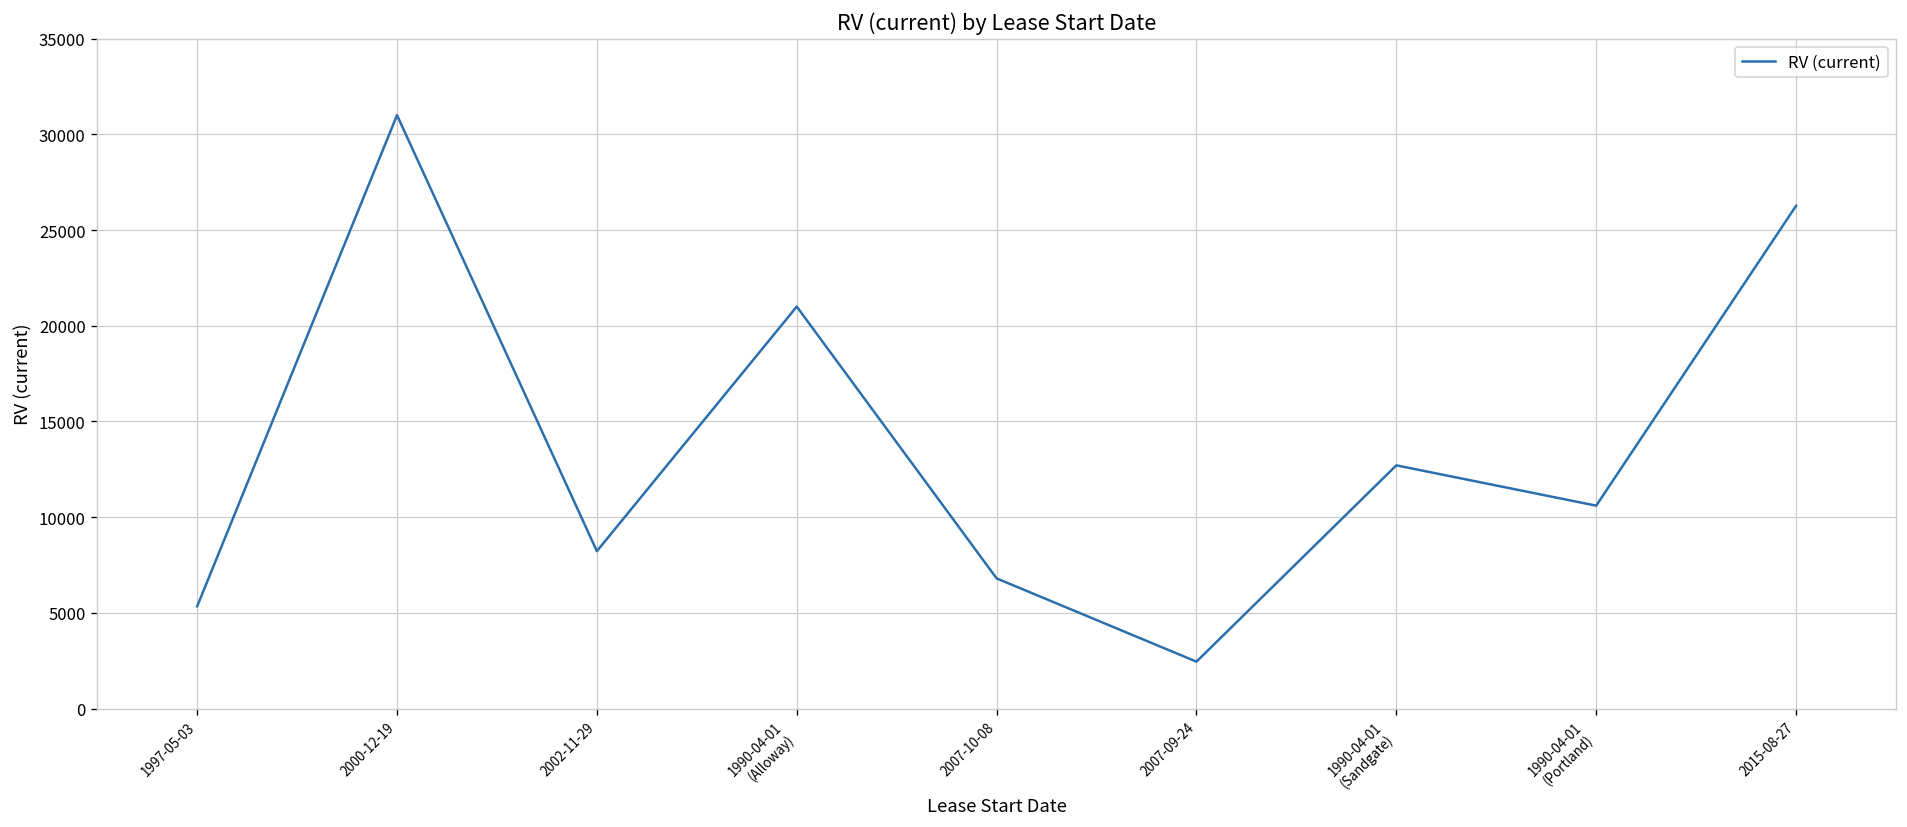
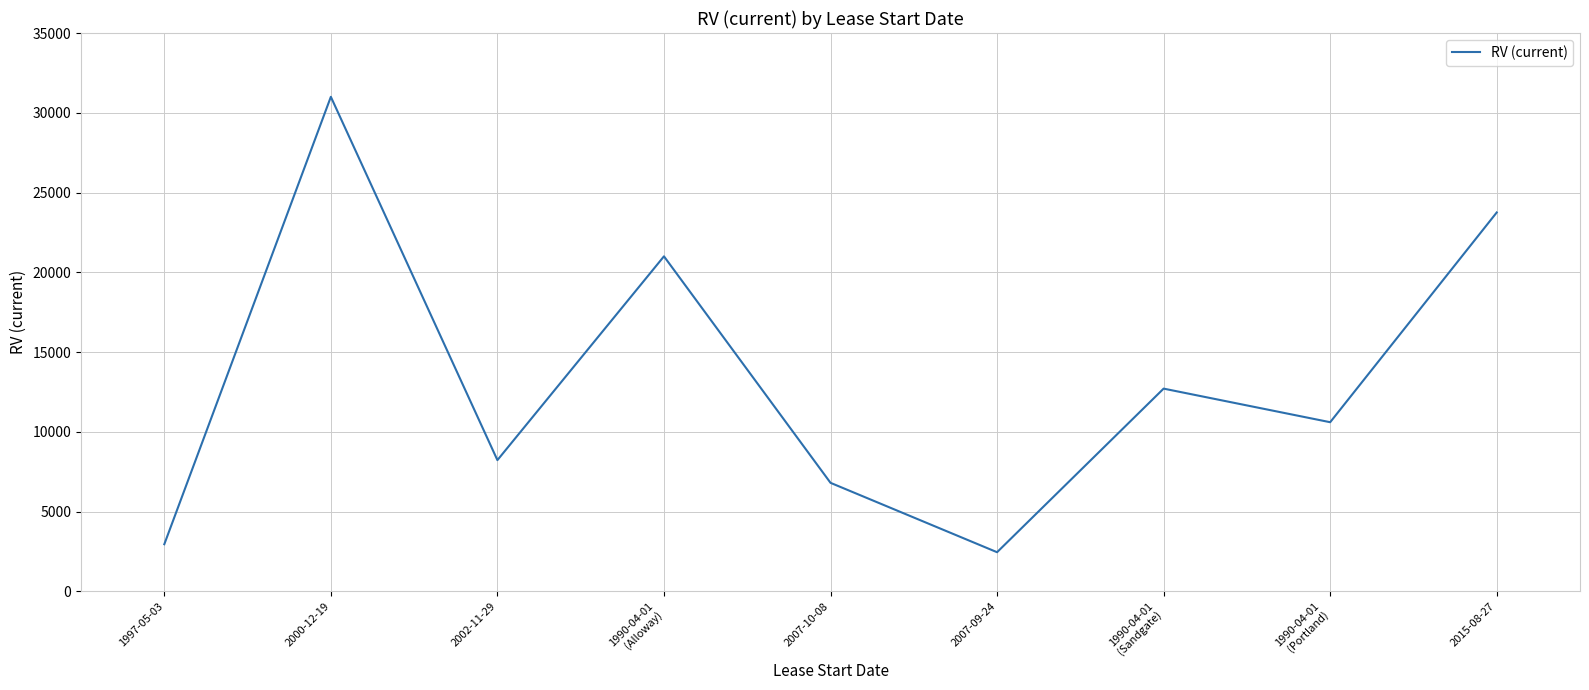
  {
-   "1997-05-03": 5300,
+   "1997-05-03": 3000,
    "2000-12-19": 31000,
    "2002-11-29": 8200,
    "1990-04-01 (Alloway)": 21000,
    "2007-10-08": 6800,
    "2007-09-24": 2500,
    "1990-04-01 (Sandgate)": 12700,
    "1990-04-01 (Portland)": 10600,
-   "2015-08-27": 26300
+   "2015-08-27": 23800
  }
